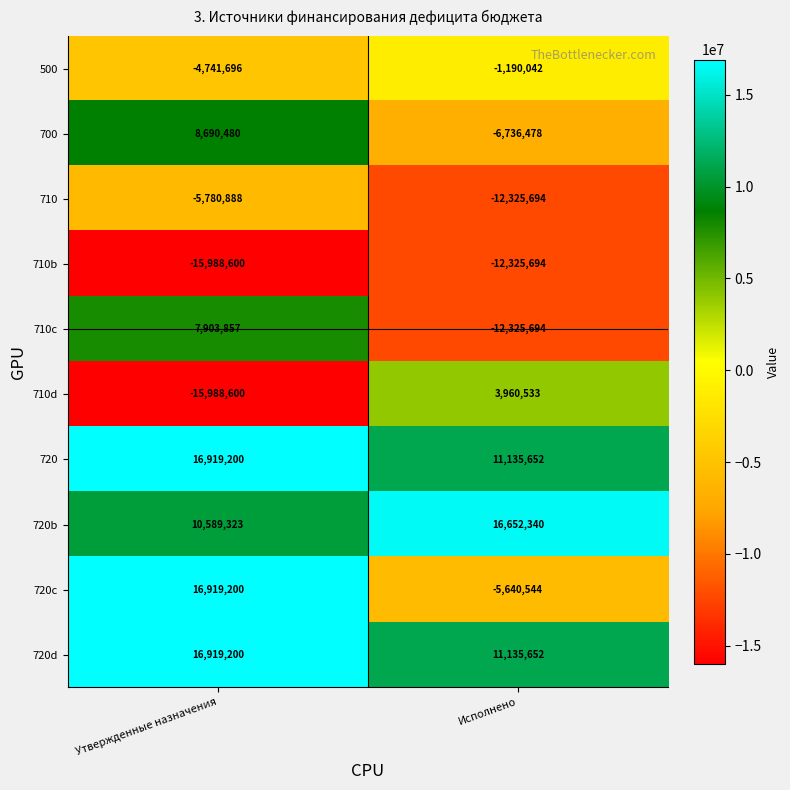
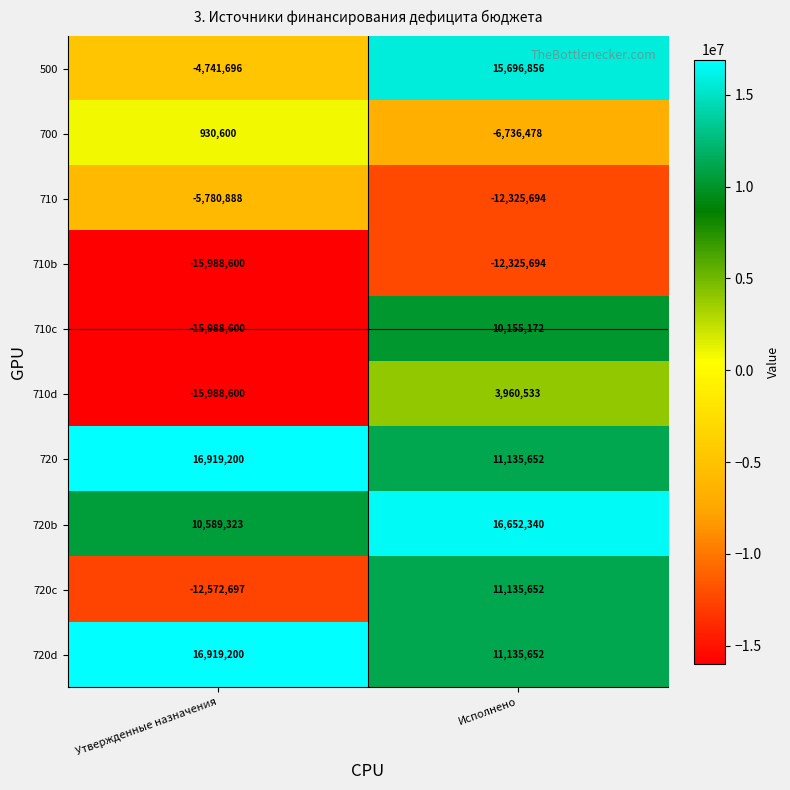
  {
    "500": {
      "Утвержденные назначения": "-4,741,696",
-     "Исполнено": "-1,190,042"
+     "Исполнено": "15,696,856"
    },
    "700": {
-     "Утвержденные назначения": "8,690,480",
+     "Утвержденные назначения": "930,600",
      "Исполнено": "-6,736,478"
    },
    "710": {
      "Утвержденные назначения": "-5,780,888",
      "Исполнено": "-12,325,694"
    },
    "710b": {
      "Утвержденные назначения": "-15,988,600",
      "Исполнено": "-12,325,694"
    },
    "710c": {
-     "Утвержденные назначения": "7,903,857",
-     "Исполнено": "-12,325,694"
+     "Утвержденные назначения": "-15,988,600",
+     "Исполнено": "10,155,172"
    },
    "710d": {
      "Утвержденные назначения": "-15,988,600",
      "Исполнено": "3,960,533"
    },
    "720": {
      "Утвержденные назначения": "16,919,200",
      "Исполнено": "11,135,652"
    },
    "720b": {
      "Утвержденные назначения": "10,589,323",
      "Исполнено": "16,652,340"
    },
    "720c": {
-     "Утвержденные назначения": "16,919,200",
-     "Исполнено": "-5,640,544"
+     "Утвержденные назначения": "-12,572,697",
+     "Исполнено": "11,135,652"
    },
    "720d": {
      "Утвержденные назначения": "16,919,200",
      "Исполнено": "11,135,652"
    }
  }
